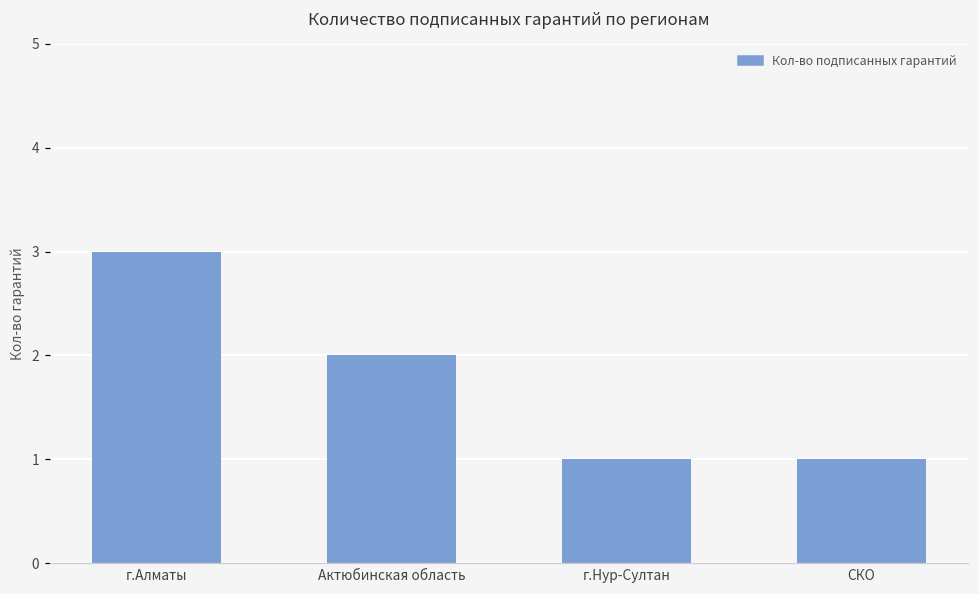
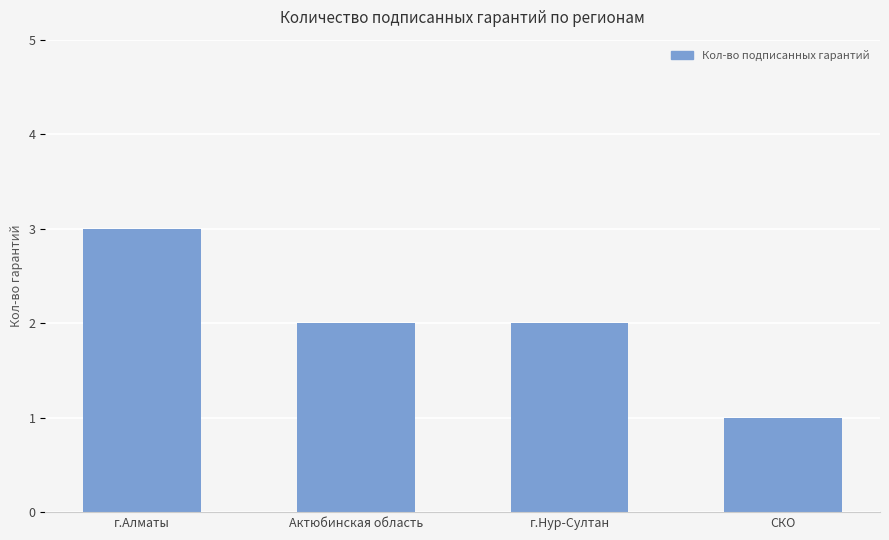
  {
    "г.Алматы": 3,
    "Актюбинская область": 2,
-   "г.Нур-Султан": 1,
+   "г.Нур-Султан": 2,
    "СКО": 1
  }
